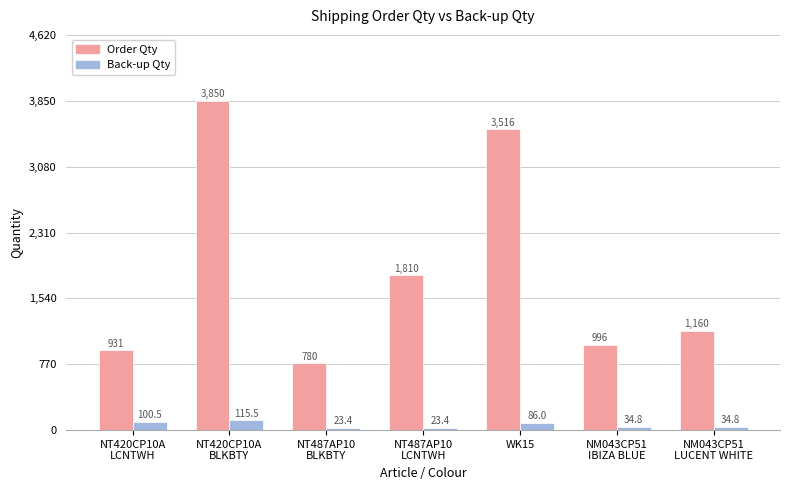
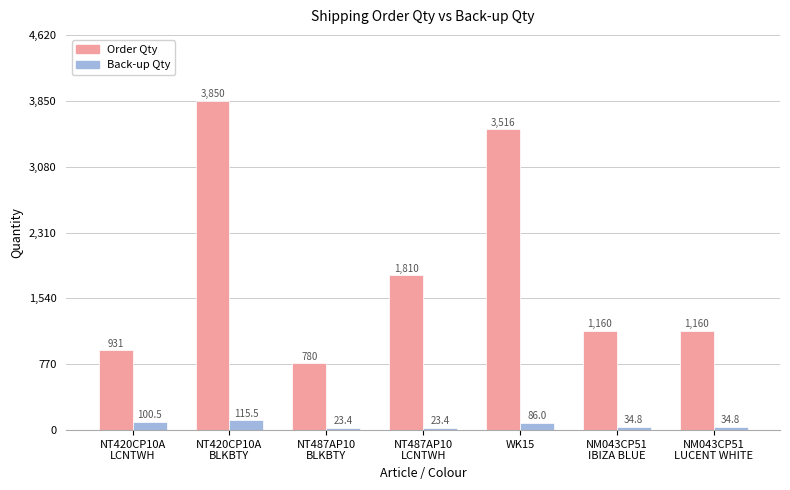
  {
    "Order Qty": {
      "NT420CP10A LCNTWH": "931",
      "NT420CP10A BLKBTY": "3,850",
      "NT487AP10 BLKBTY": "780",
      "NT487AP10 LCNTWH": "1,810",
      "WK15": "3,516",
-     "NM043CP51 IBIZA BLUE": "996",
+     "NM043CP51 IBIZA BLUE": "1,160",
      "NM043CP51 LUCENT WHITE": "1,160"
    },
    "Back-up Qty": {
      "NT420CP10A LCNTWH": "100.5",
      "NT420CP10A BLKBTY": "115.5",
      "NT487AP10 BLKBTY": "23.4",
      "NT487AP10 LCNTWH": "23.4",
      "WK15": "86.0",
      "NM043CP51 IBIZA BLUE": "34.8",
      "NM043CP51 LUCENT WHITE": "34.8"
    }
  }
